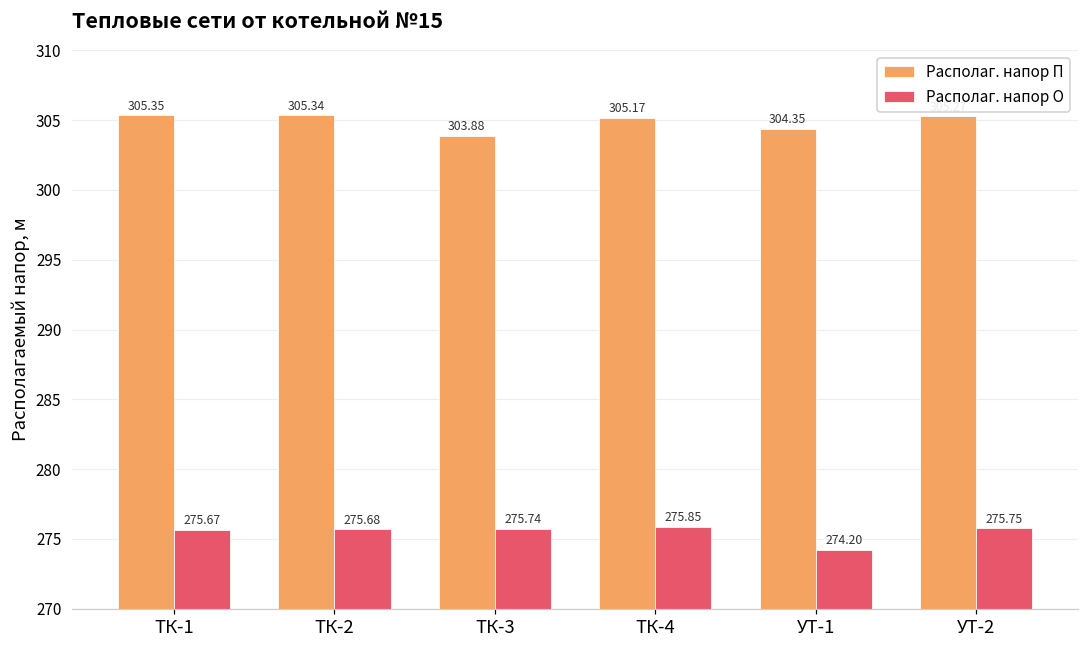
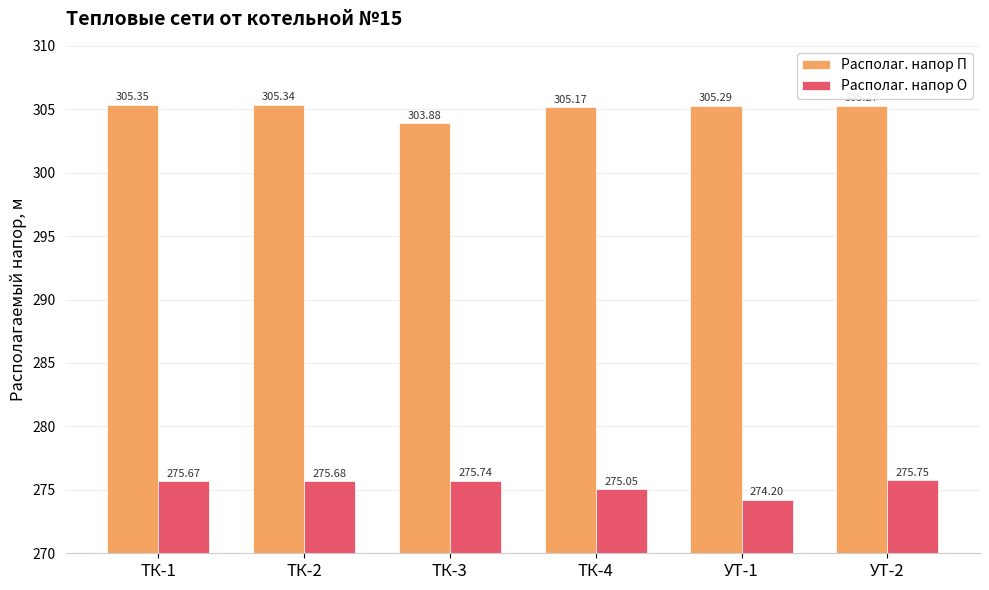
  {
    "Располаг. напор П": {
      "ТК-1": 305.35,
      "ТК-2": 305.34,
      "ТК-3": 303.88,
      "ТК-4": 305.17,
-     "УТ-1": 304.35
+     "УТ-1": 305.29
    },
    "Располаг. напор О": {
      "ТК-1": 275.67,
      "ТК-2": 275.68,
      "ТК-3": 275.74,
-     "ТК-4": 275.85,
+     "ТК-4": 275.05,
      "УТ-1": 274.20,
      "УТ-2": 275.75
    }
  }
